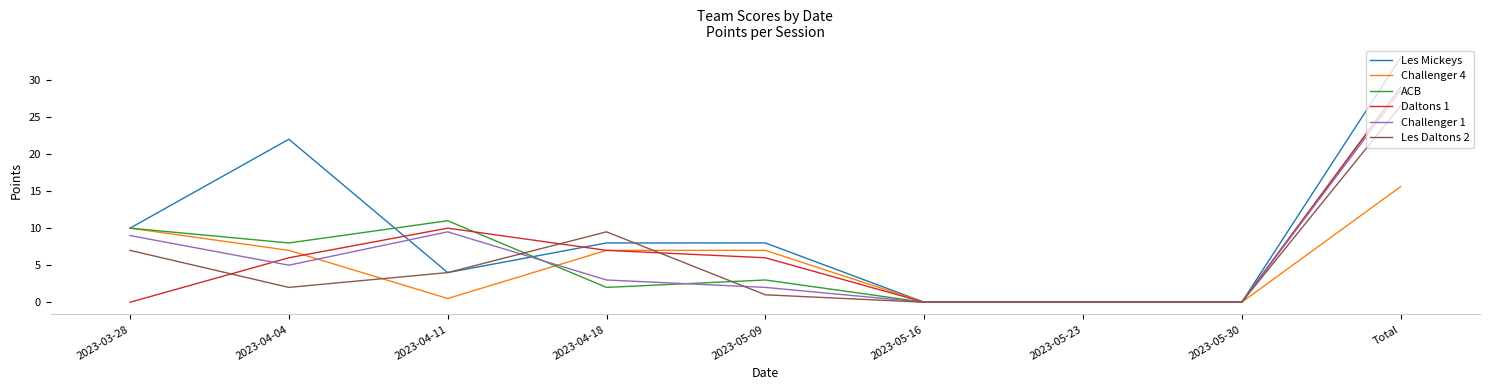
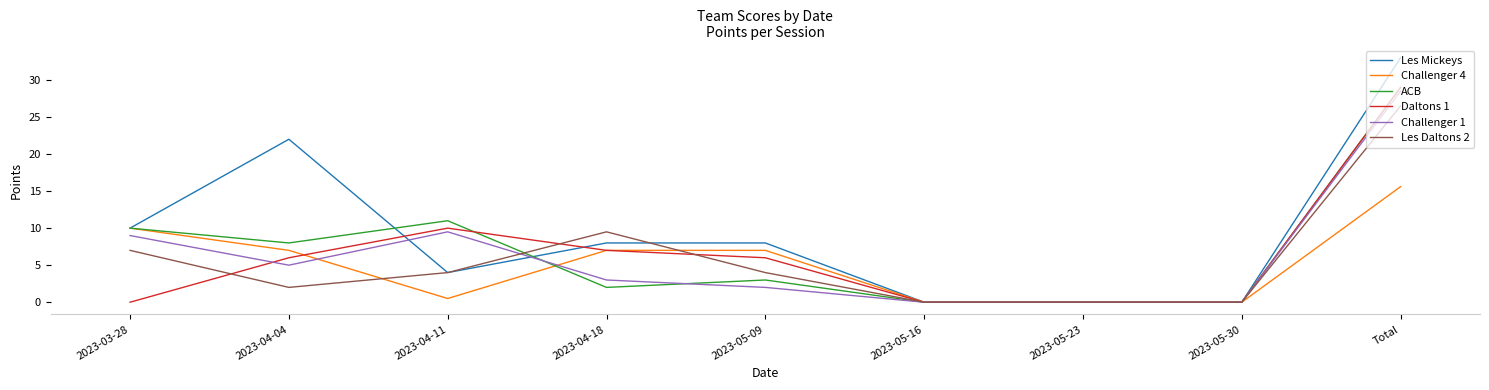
  {
    "Les Mickeys": {
      "2023-04-04": 22,
      "2023-04-18": 8,
      "2023-05-09": 8
    },
    "Challenger 4": {
      "2023-04-04": 7,
      "2023-04-11": 1,
      "2023-05-09": 7,
      "Total": 16
    },
    "ACB": {
      "2023-04-04": 8,
      "2023-04-11": 11,
      "2023-04-18": 2,
      "2023-05-09": 3
    },
    "Daltons 1": {
      "2023-03-28": 0,
      "2023-04-04": 6,
      "2023-04-11": 10,
      "2023-05-09": 6
    },
    "Challenger 1": {
      "2023-03-28": 9,
      "2023-04-04": 5,
      "2023-04-11": 10,
      "2023-04-18": 3,
      "2023-05-09": 2
    },
    "Les Daltons 2": {
      "2023-03-28": 7,
      "2023-04-04": 2,
      "2023-04-18": 10,
-     "2023-05-09": 1
+     "2023-05-09": 4
    }
  }
